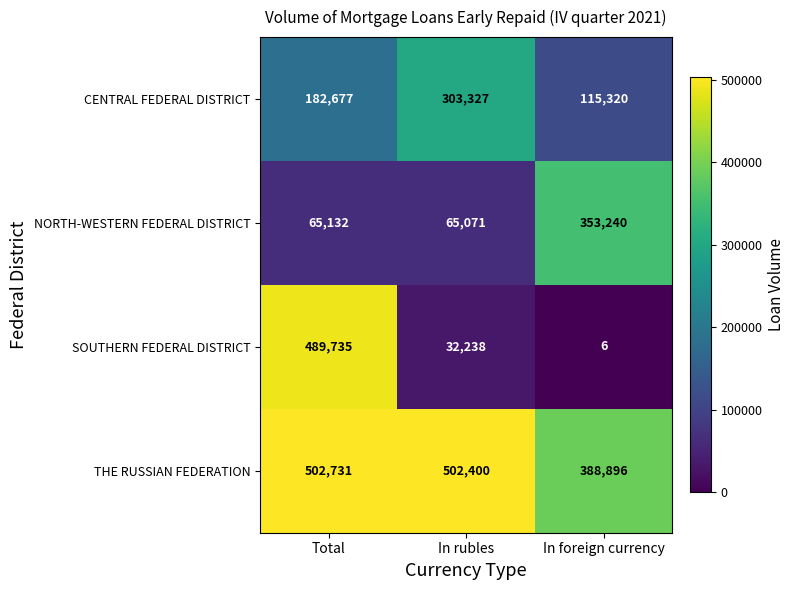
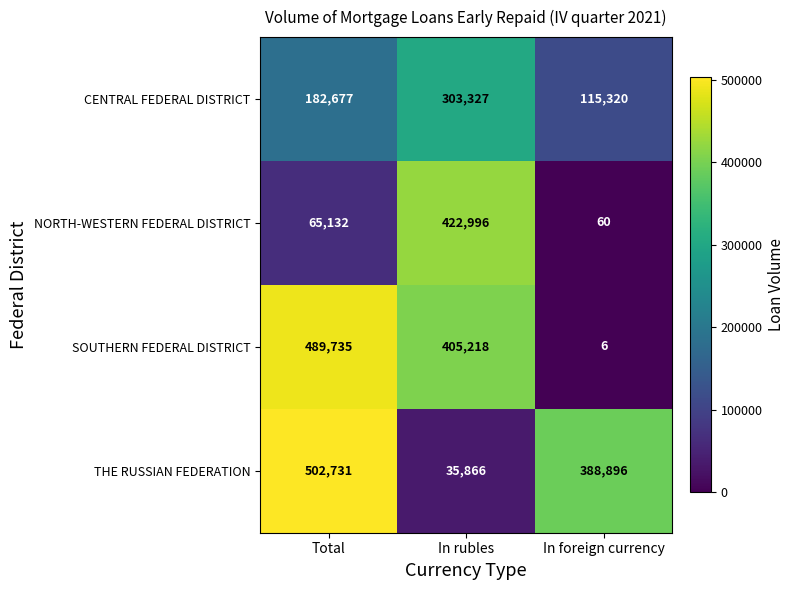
  {
    "CENTRAL FEDERAL DISTRICT": {
      "Total": "182,677",
      "In rubles": "303,327",
      "In foreign currency": "115,320"
    },
    "NORTH-WESTERN FEDERAL DISTRICT": {
      "Total": "65,132",
-     "In rubles": "65,071",
-     "In foreign currency": "353,240"
+     "In rubles": "422,996",
+     "In foreign currency": "60"
    },
    "SOUTHERN FEDERAL DISTRICT": {
      "Total": "489,735",
-     "In rubles": "32,238",
+     "In rubles": "405,218",
      "In foreign currency": "6"
    },
    "THE RUSSIAN FEDERATION": {
      "Total": "502,731",
-     "In rubles": "502,400",
+     "In rubles": "35,866",
      "In foreign currency": "388,896"
    }
  }
